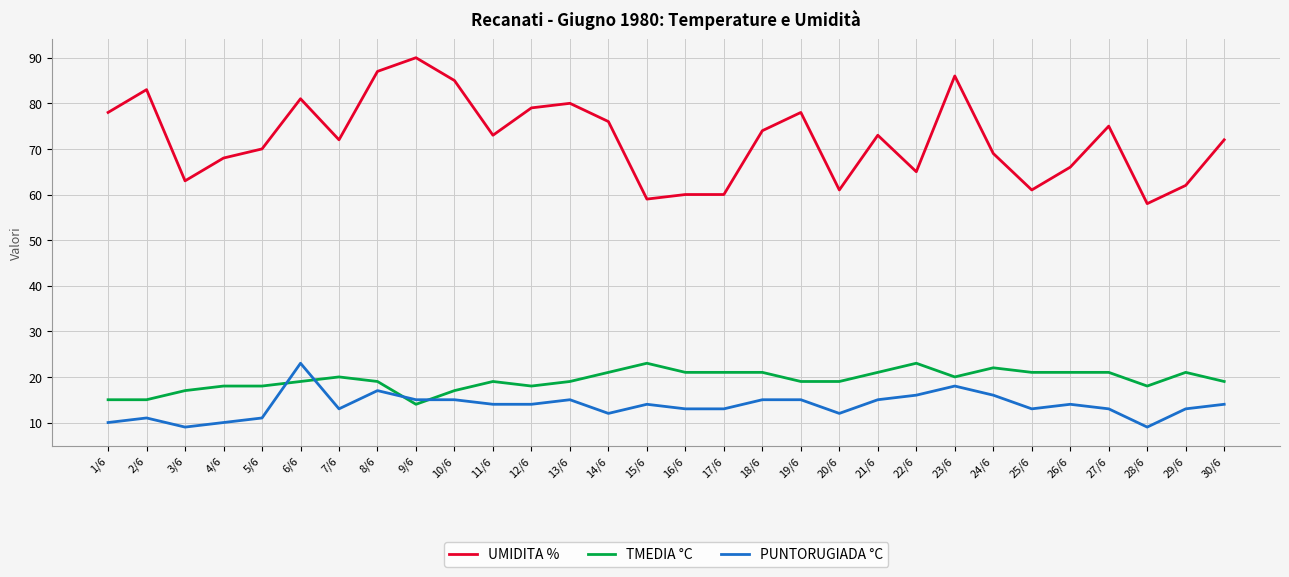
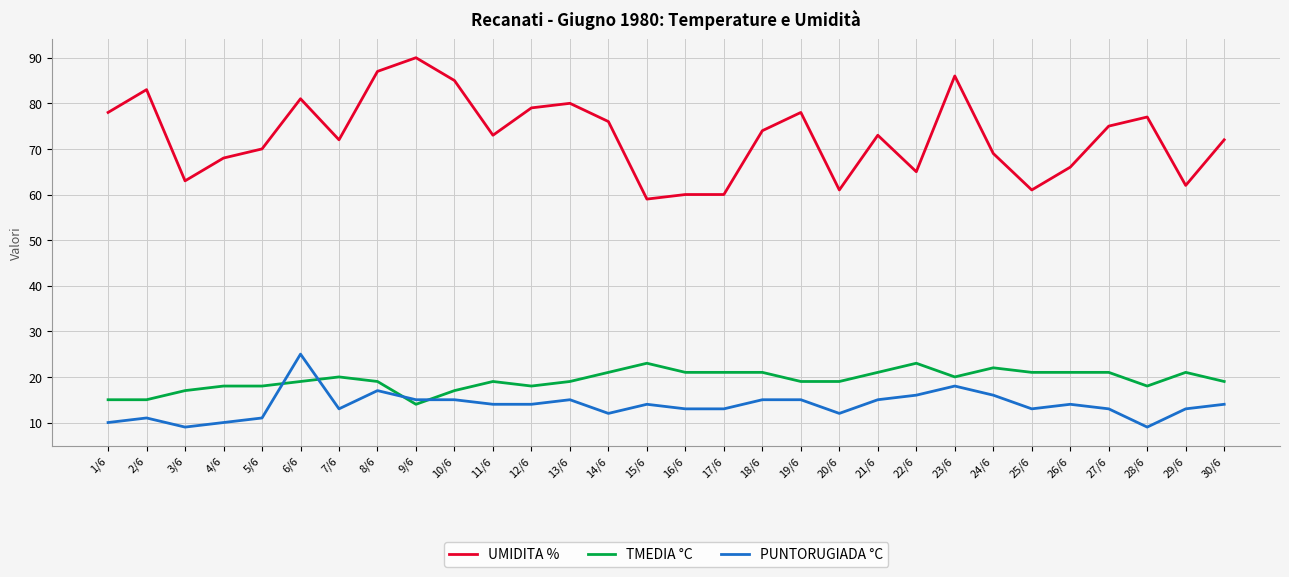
  {
    "UMIDITA %": {
      "1/6": 78,
      "2/6": 83,
      "3/6": 63,
      "4/6": 68,
      "5/6": 70,
      "6/6": 81,
      "7/6": 72,
      "8/6": 87,
      "9/6": 90,
      "10/6": 85,
      "11/6": 73,
      "12/6": 79,
      "13/6": 80,
      "14/6": 76,
      "15/6": 59,
      "16/6": 60,
      "17/6": 60,
      "18/6": 74,
      "19/6": 78,
      "20/6": 61,
      "21/6": 73,
      "22/6": 65,
      "23/6": 86,
      "24/6": 69,
      "25/6": 61,
      "26/6": 66,
      "27/6": 75,
-     "28/6": 58,
+     "28/6": 77,
      "29/6": 62,
      "30/6": 72
    },
    "TMEDIA °C": {
      "1/6": 15,
      "2/6": 15,
      "3/6": 17,
      "4/6": 18,
      "5/6": 18,
      "6/6": 19,
      "7/6": 20,
      "8/6": 19,
      "9/6": 14,
      "10/6": 17,
      "11/6": 19,
      "12/6": 18,
      "13/6": 19,
      "14/6": 21,
      "15/6": 23,
      "16/6": 21,
      "17/6": 21,
      "18/6": 21,
      "19/6": 19,
      "20/6": 19,
      "21/6": 21,
      "22/6": 23,
      "23/6": 20,
      "24/6": 22,
      "25/6": 21,
      "26/6": 21,
      "27/6": 21,
      "28/6": 18,
      "29/6": 21,
      "30/6": 19
    },
    "PUNTORUGIADA °C": {
      "1/6": 10,
      "2/6": 11,
      "3/6": 9,
      "4/6": 10,
      "5/6": 11,
-     "6/6": 23,
+     "6/6": 25,
      "7/6": 13,
      "8/6": 17,
      "9/6": 15,
      "10/6": 15,
      "11/6": 14,
      "12/6": 14,
      "13/6": 15,
      "14/6": 12,
      "15/6": 14,
      "16/6": 13,
      "17/6": 13,
      "18/6": 15,
      "19/6": 15,
      "20/6": 12,
      "21/6": 15,
      "22/6": 16,
      "23/6": 18,
      "24/6": 16,
      "25/6": 13,
      "26/6": 14,
      "27/6": 13,
      "28/6": 9,
      "29/6": 13,
      "30/6": 14
    }
  }
